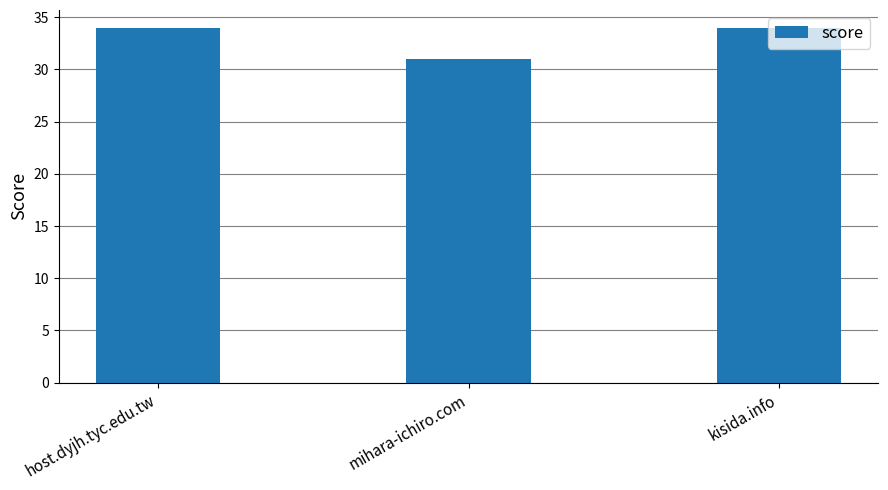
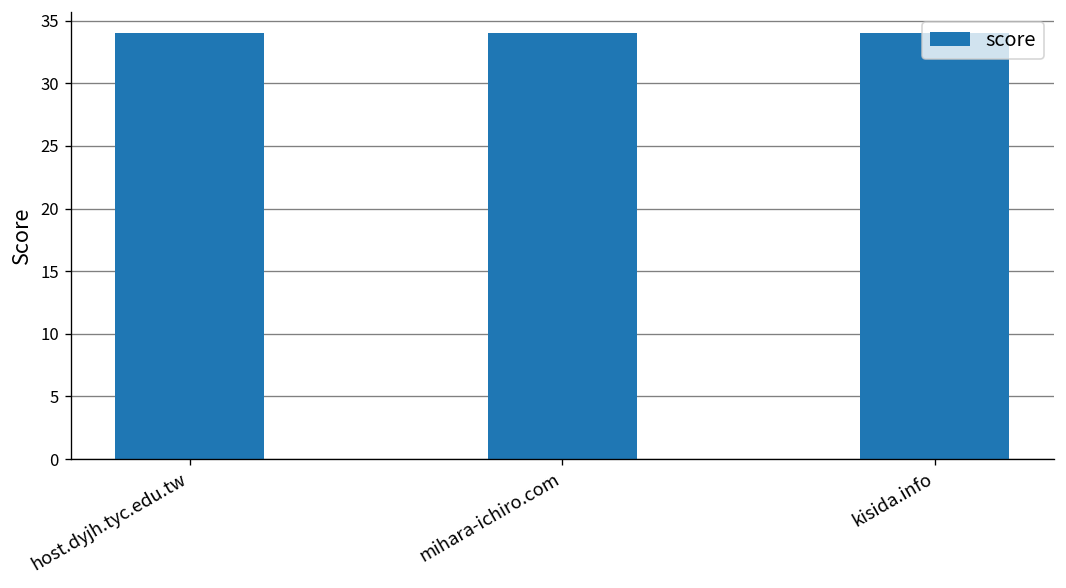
  {
    "host.dyjh.tyc.edu.tw": 34,
-   "mihara-ichiro.com": 31
+   "mihara-ichiro.com": 34
  }
